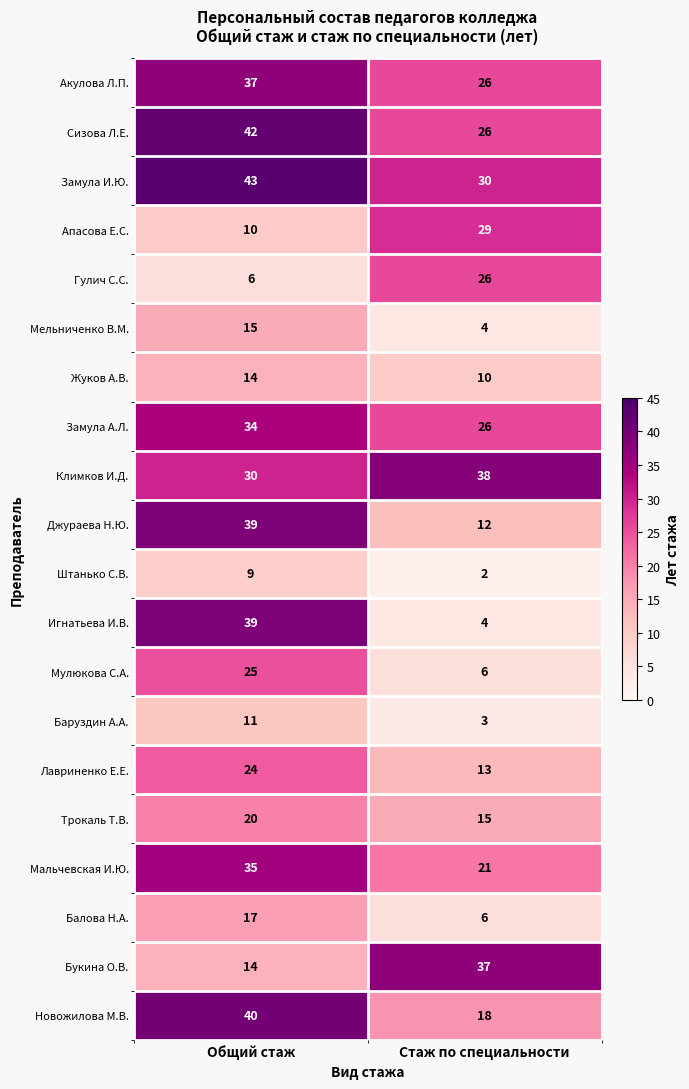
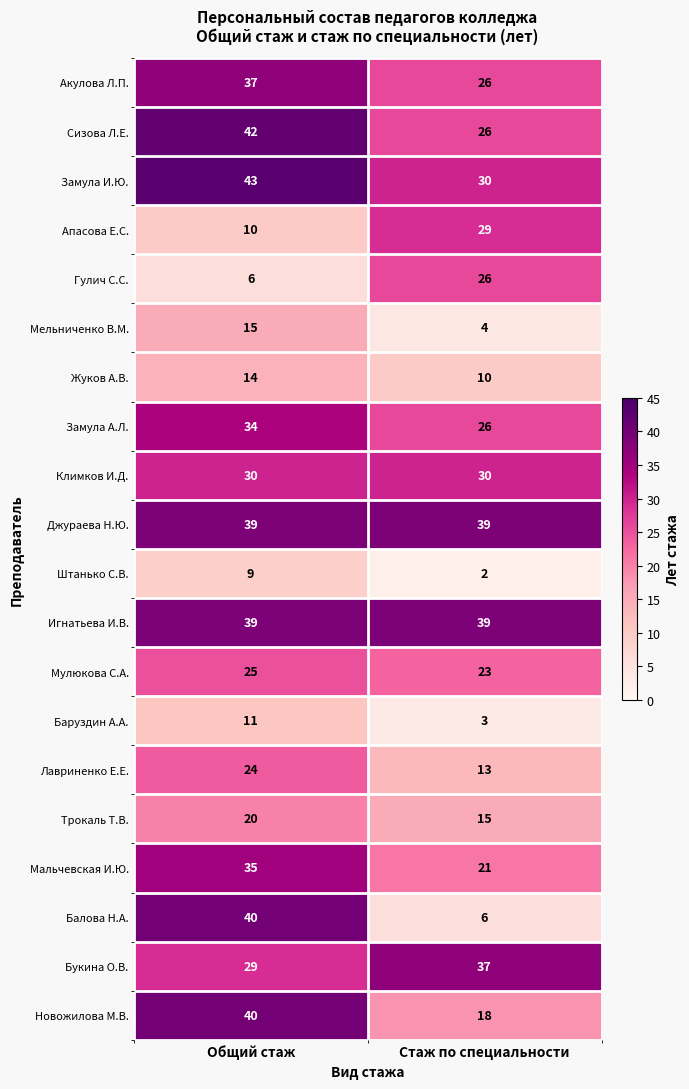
  {
    "Акулова Л.П.": {
      "Общий стаж": 37,
      "Стаж по специальности": 26
    },
    "Сизова Л.Е.": {
      "Общий стаж": 42,
      "Стаж по специальности": 26
    },
    "Замула И.Ю.": {
      "Общий стаж": 43,
      "Стаж по специальности": 30
    },
    "Апасова Е.С.": {
      "Общий стаж": 10,
      "Стаж по специальности": 29
    },
    "Гулич С.С.": {
      "Общий стаж": 6,
      "Стаж по специальности": 26
    },
    "Мельниченко В.М.": {
      "Общий стаж": 15,
      "Стаж по специальности": 4
    },
    "Жуков А.В.": {
      "Общий стаж": 14,
      "Стаж по специальности": 10
    },
    "Замула А.Л.": {
      "Общий стаж": 34,
      "Стаж по специальности": 26
    },
    "Климков И.Д.": {
      "Общий стаж": 30,
-     "Стаж по специальности": 38
+     "Стаж по специальности": 30
    },
    "Джураева Н.Ю.": {
      "Общий стаж": 39,
-     "Стаж по специальности": 12
+     "Стаж по специальности": 39
    },
    "Штанько С.В.": {
      "Общий стаж": 9,
      "Стаж по специальности": 2
    },
    "Игнатьева И.В.": {
      "Общий стаж": 39,
-     "Стаж по специальности": 4
+     "Стаж по специальности": 39
    },
    "Мулюкова С.А.": {
      "Общий стаж": 25,
-     "Стаж по специальности": 6
+     "Стаж по специальности": 23
    },
    "Баруздин А.А.": {
      "Общий стаж": 11,
      "Стаж по специальности": 3
    },
    "Лавриненко Е.Е.": {
      "Общий стаж": 24,
      "Стаж по специальности": 13
    },
    "Трокаль Т.В.": {
      "Общий стаж": 20,
      "Стаж по специальности": 15
    },
    "Мальчевская И.Ю.": {
      "Общий стаж": 35,
      "Стаж по специальности": 21
    },
    "Балова Н.А.": {
-     "Общий стаж": 17,
+     "Общий стаж": 40,
      "Стаж по специальности": 6
    },
    "Букина О.В.": {
-     "Общий стаж": 14,
+     "Общий стаж": 29,
      "Стаж по специальности": 37
    },
    "Новожилова М.В.": {
      "Общий стаж": 40,
      "Стаж по специальности": 18
    }
  }
